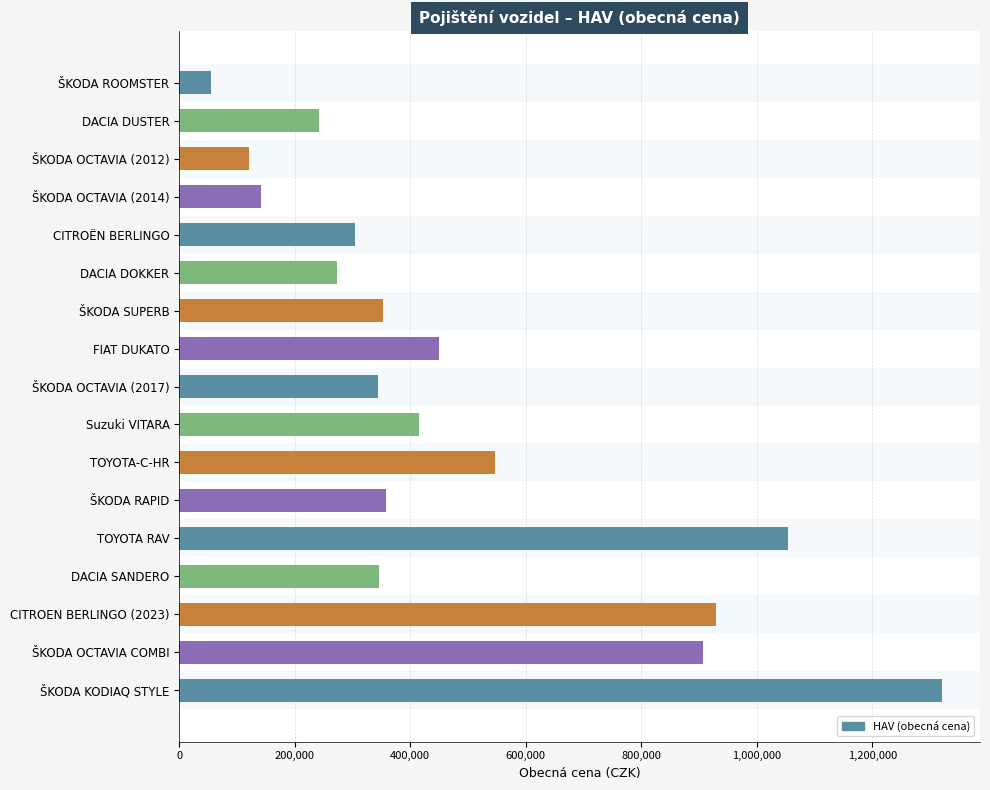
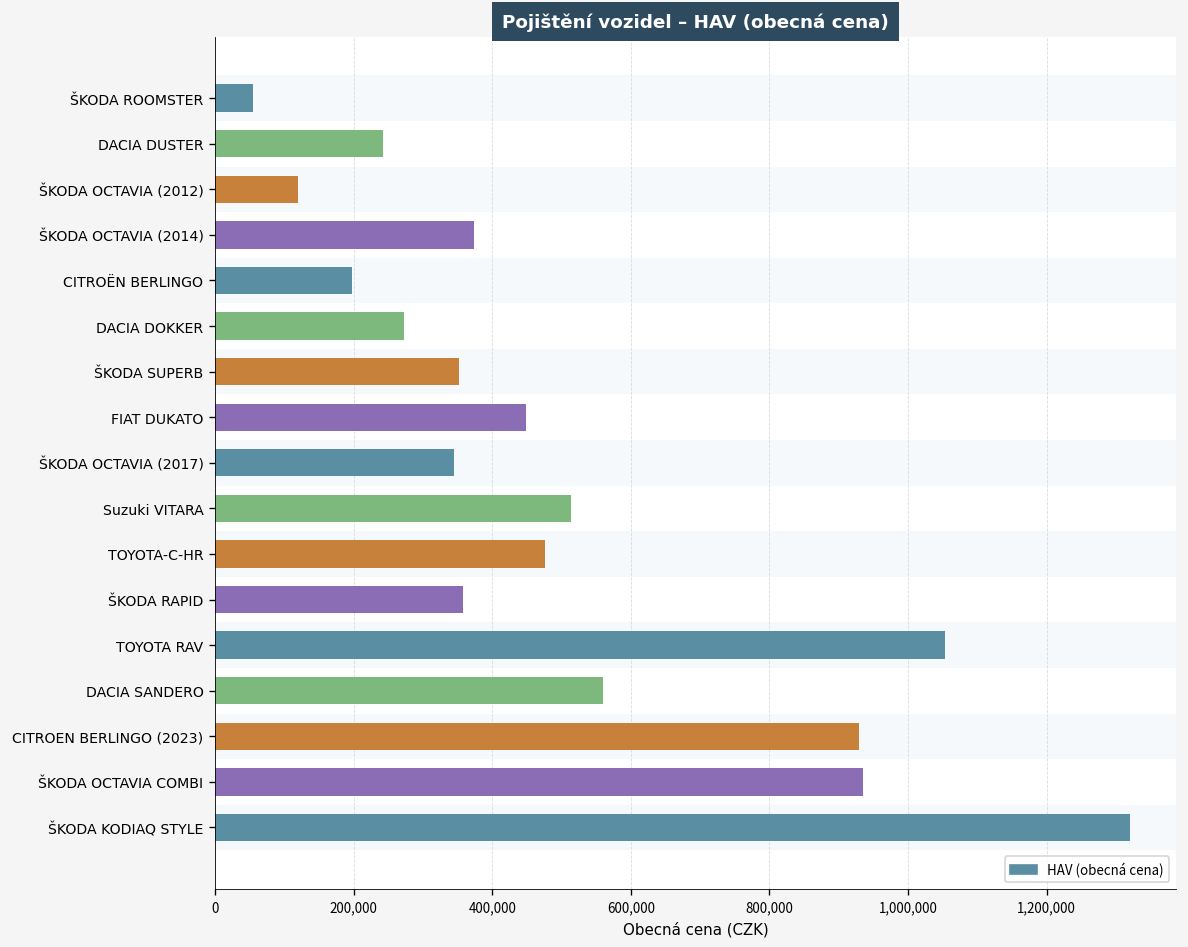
  {
    "ŠKODA ROOMSTER": "60,000",
    "DACIA DUSTER": "240,000",
    "ŠKODA OCTAVIA (2012)": "120,000",
-   "ŠKODA OCTAVIA (2014)": "140,000",
-   "CITROËN BERLINGO": "300,000",
+   "ŠKODA OCTAVIA (2014)": "370,000",
+   "CITROËN BERLINGO": "200,000",
    "DACIA DOKKER": "270,000",
    "ŠKODA SUPERB": "350,000",
    "FIAT DUKATO": "450,000",
    "ŠKODA OCTAVIA (2017)": "350,000",
-   "Suzuki VITARA": "420,000",
-   "TOYOTA-C-HR": "550,000",
+   "Suzuki VITARA": "510,000",
+   "TOYOTA-C-HR": "480,000",
    "ŠKODA RAPID": "360,000",
    "TOYOTA RAV": "1,050,000",
-   "DACIA SANDERO": "350,000",
+   "DACIA SANDERO": "560,000",
    "CITROEN BERLINGO (2023)": "930,000",
-   "ŠKODA OCTAVIA COMBI": "910,000",
+   "ŠKODA OCTAVIA COMBI": "930,000",
    "ŠKODA KODIAQ STYLE": "1,320,000"
  }
